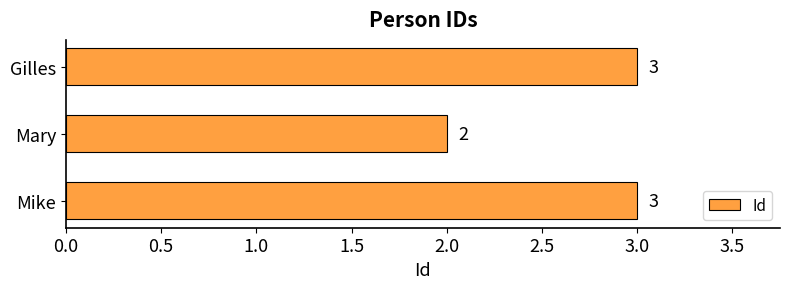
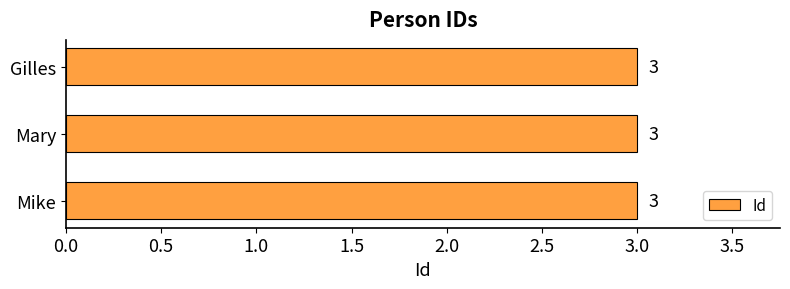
  {
    "Gilles": 3,
-   "Mary": 2,
+   "Mary": 3,
    "Mike": 3
  }
